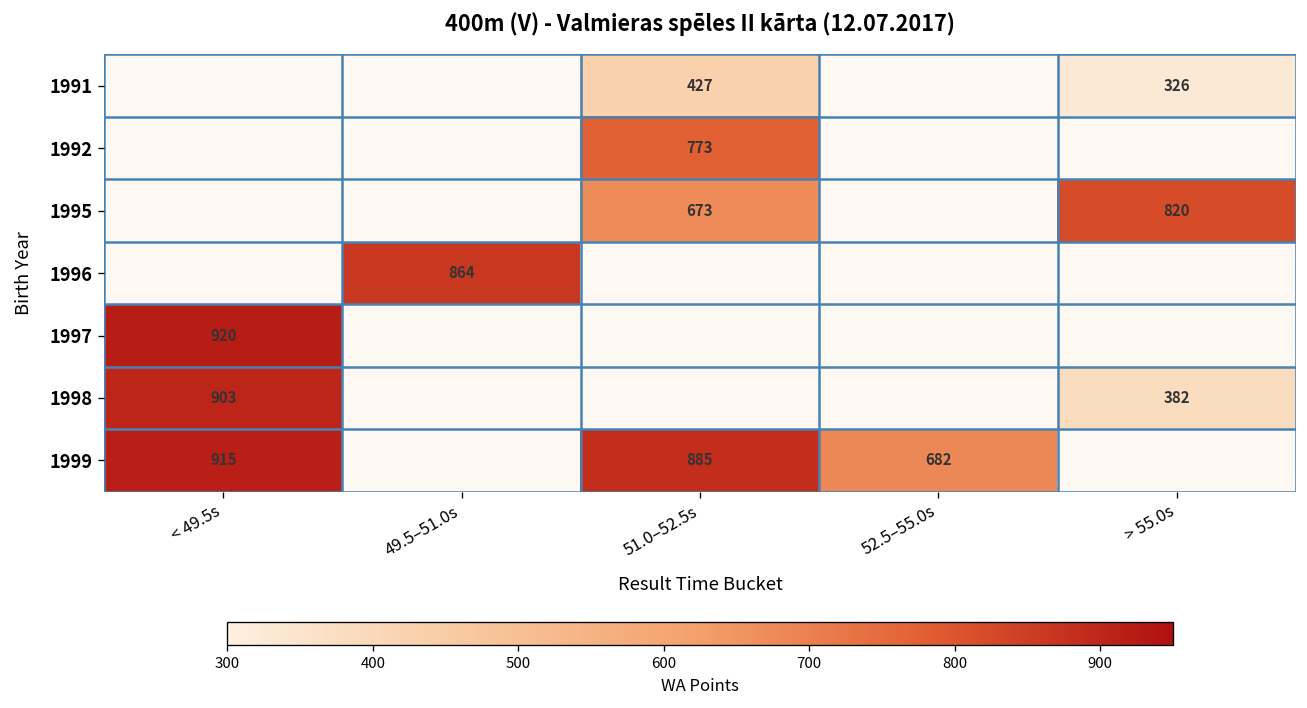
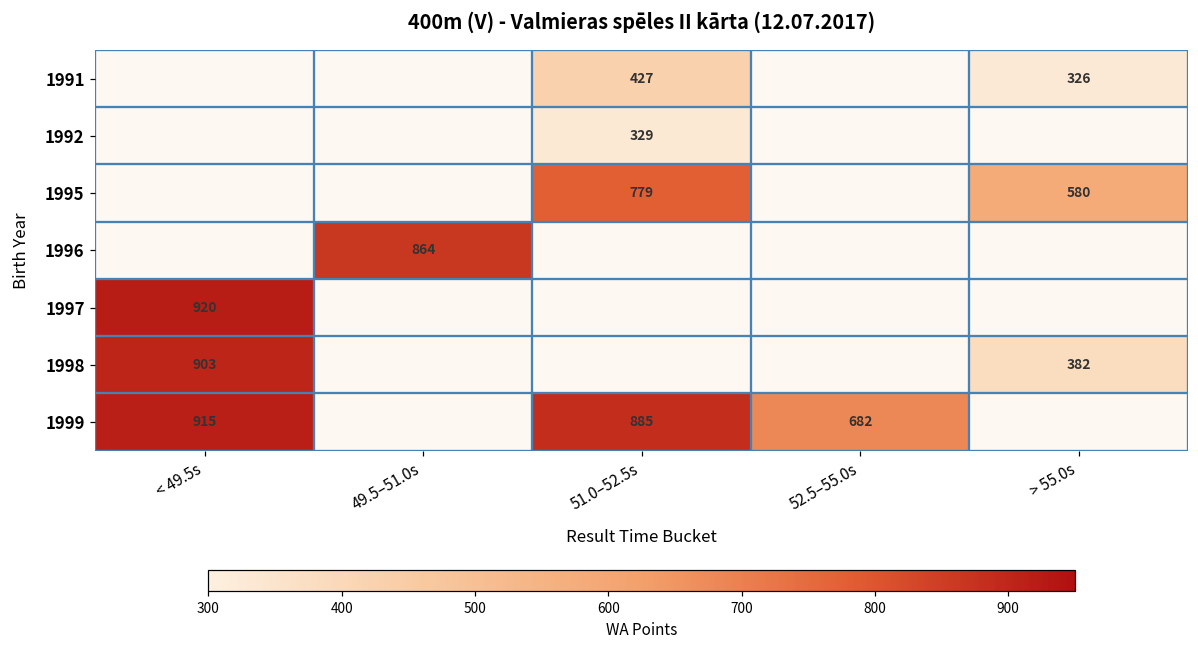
  {
    "1991": {
      "51.0–52.5s": 427,
      "> 55.0s": 326
    },
    "1992": {
-     "51.0–52.5s": 773
+     "51.0–52.5s": 329
    },
    "1995": {
-     "51.0–52.5s": 673,
-     "> 55.0s": 820
+     "51.0–52.5s": 779,
+     "> 55.0s": 580
    },
    "1996": {
      "49.5–51.0s": 864
    },
    "1997": {
      "< 49.5s": 920
    },
    "1998": {
      "< 49.5s": 903,
      "> 55.0s": 382
    },
    "1999": {
      "< 49.5s": 915,
      "51.0–52.5s": 885,
      "52.5–55.0s": 682
    }
  }
